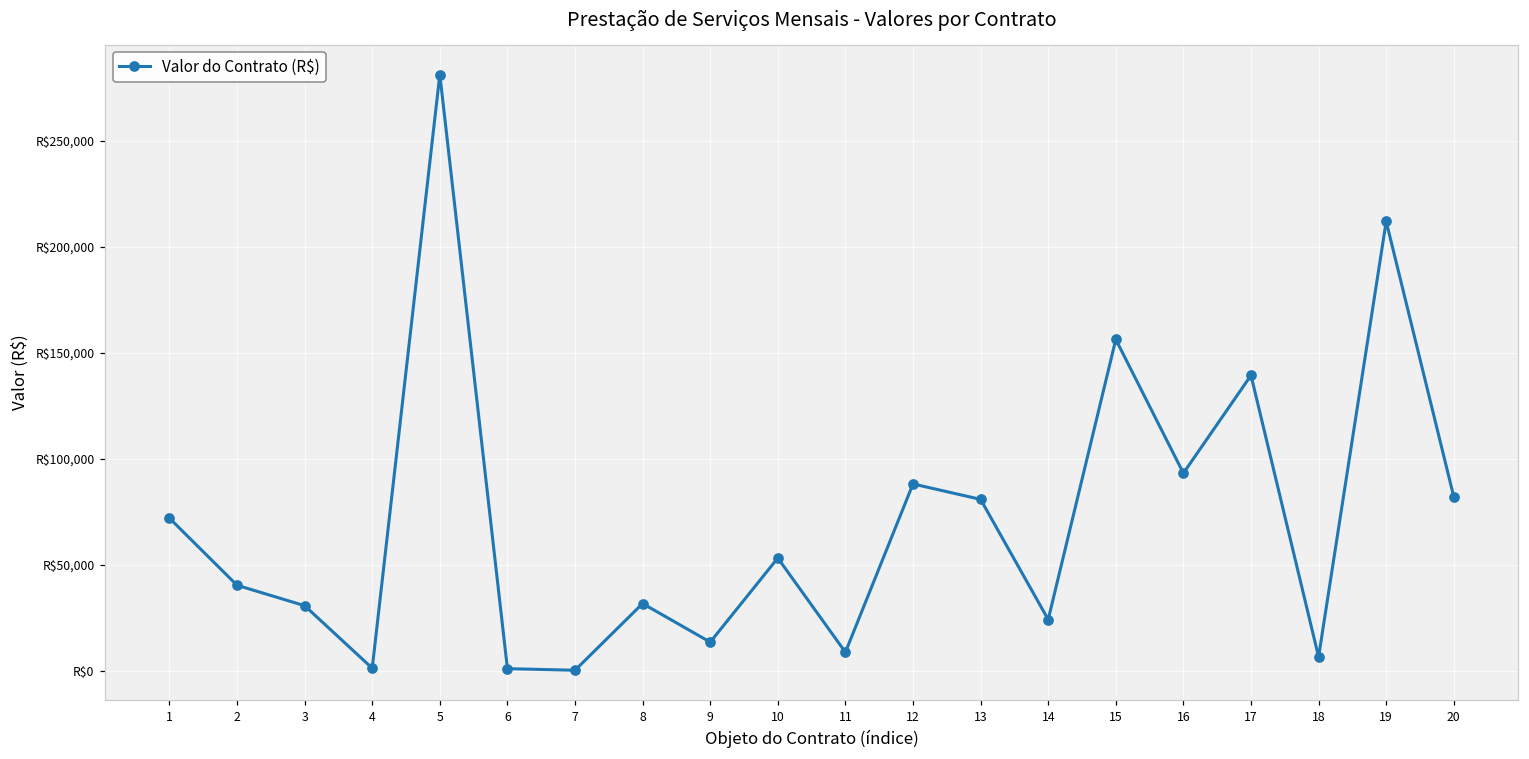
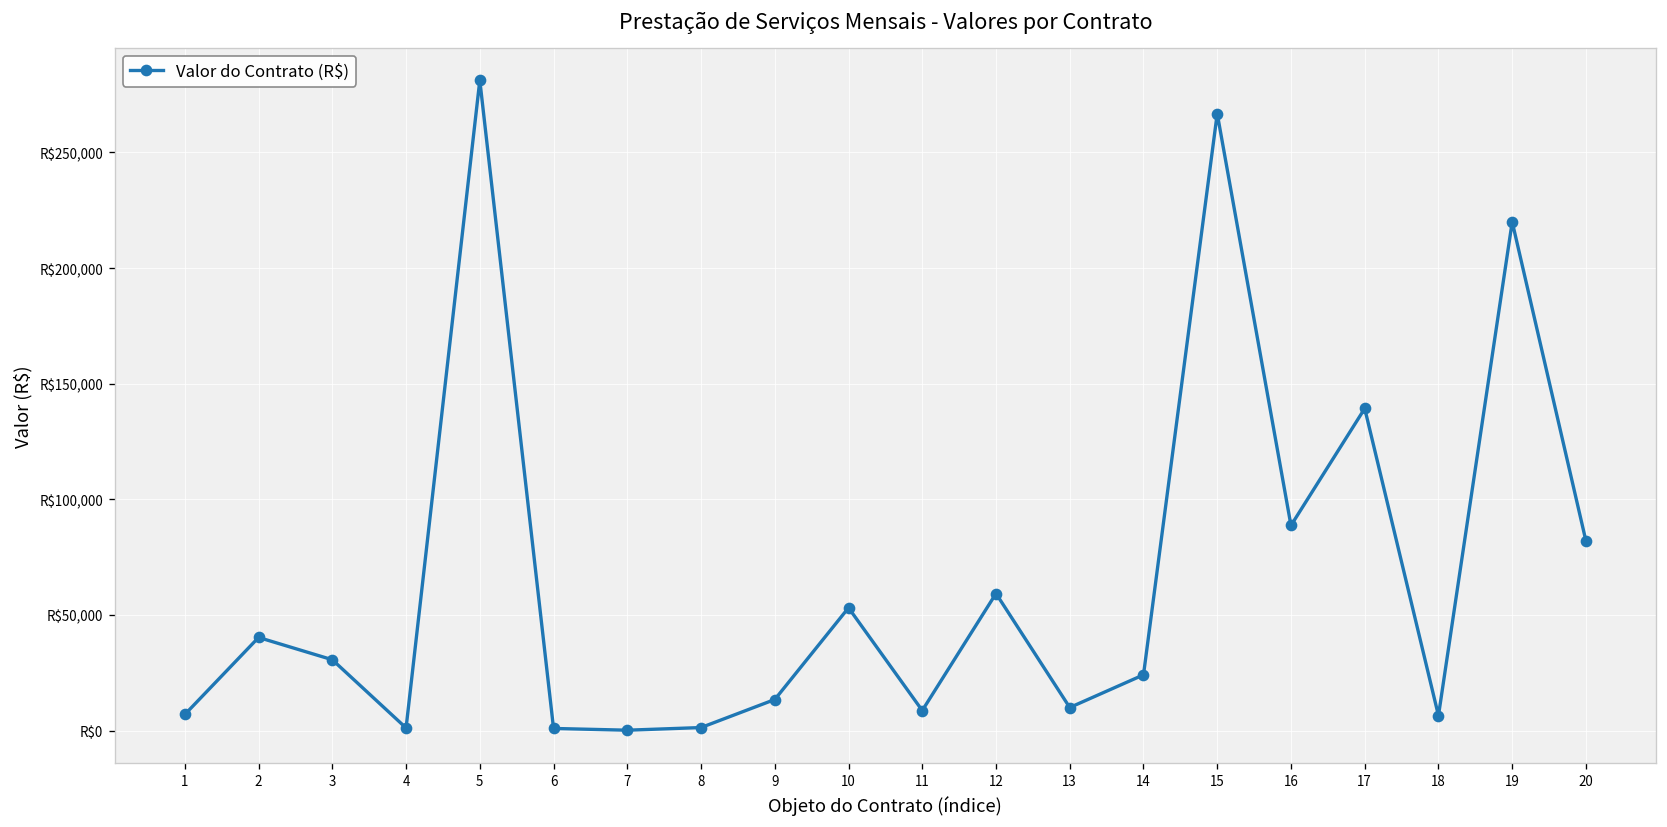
  {
-   "1": "R$72,000",
+   "1": "R$7,000",
    "2": "R$40,000",
    "3": "R$31,000",
    "4": "R$1,000",
    "5": "R$281,000",
    "6": "R$1,000",
    "7": "R$0",
-   "8": "R$32,000",
+   "8": "R$1,000",
    "9": "R$13,000",
    "10": "R$53,000",
    "11": "R$9,000",
-   "12": "R$88,000",
-   "13": "R$81,000",
+   "12": "R$59,000",
+   "13": "R$10,000",
    "14": "R$24,000",
-   "15": "R$156,000",
-   "16": "R$93,000",
+   "15": "R$267,000",
+   "16": "R$89,000",
    "17": "R$139,000",
    "18": "R$7,000",
-   "19": "R$212,000",
+   "19": "R$220,000",
    "20": "R$82,000"
  }
